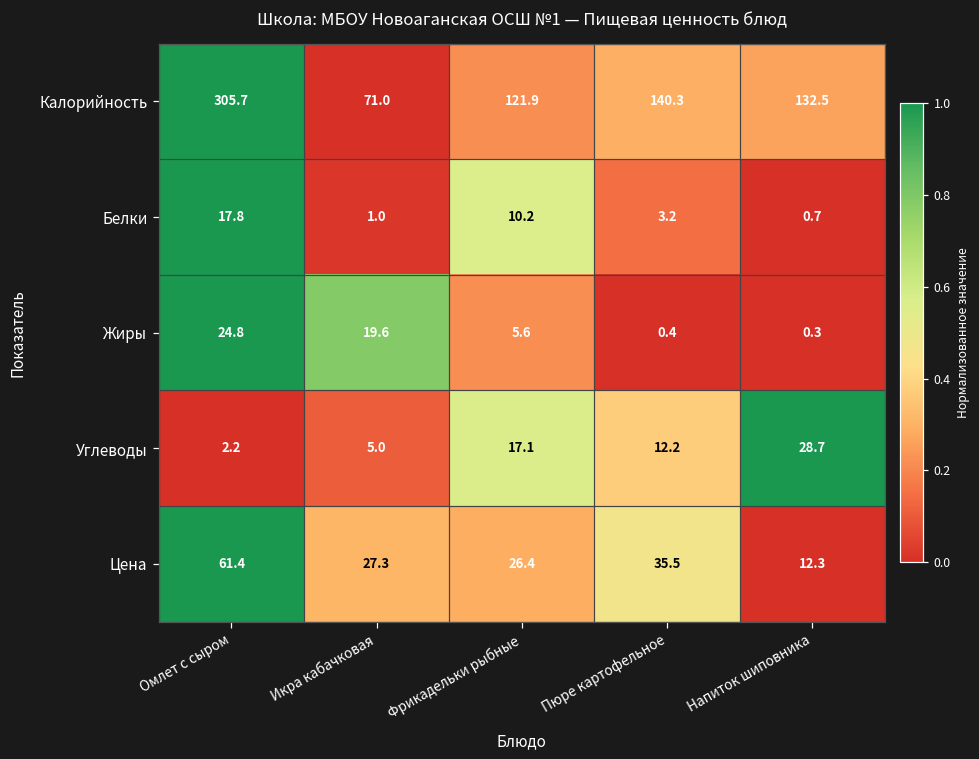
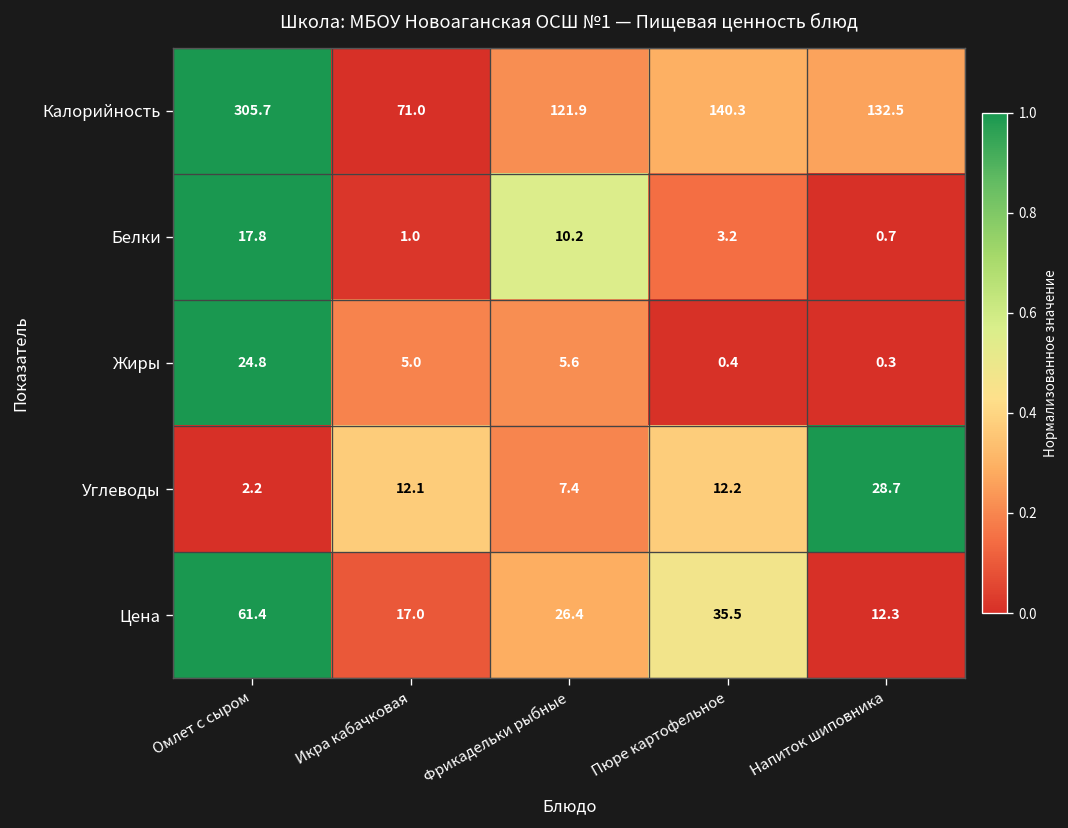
  {
    "Калорийность": {
      "Омлет с сыром": 305.7,
      "Икра кабачковая": 71.0,
      "Фрикадельки рыбные": 121.9,
      "Пюре картофельное": 140.3,
      "Напиток шиповника": 132.5
    },
    "Белки": {
      "Омлет с сыром": 17.8,
      "Икра кабачковая": 1.0,
      "Фрикадельки рыбные": 10.2,
      "Пюре картофельное": 3.2,
      "Напиток шиповника": 0.7
    },
    "Жиры": {
      "Омлет с сыром": 24.8,
-     "Икра кабачковая": 19.6,
+     "Икра кабачковая": 5.0,
      "Фрикадельки рыбные": 5.6,
      "Пюре картофельное": 0.4,
      "Напиток шиповника": 0.3
    },
    "Углеводы": {
      "Омлет с сыром": 2.2,
-     "Икра кабачковая": 5.0,
-     "Фрикадельки рыбные": 17.1,
+     "Икра кабачковая": 12.1,
+     "Фрикадельки рыбные": 7.4,
      "Пюре картофельное": 12.2,
      "Напиток шиповника": 28.7
    },
    "Цена": {
      "Омлет с сыром": 61.4,
-     "Икра кабачковая": 27.3,
+     "Икра кабачковая": 17.0,
      "Фрикадельки рыбные": 26.4,
      "Пюре картофельное": 35.5,
      "Напиток шиповника": 12.3
    }
  }
